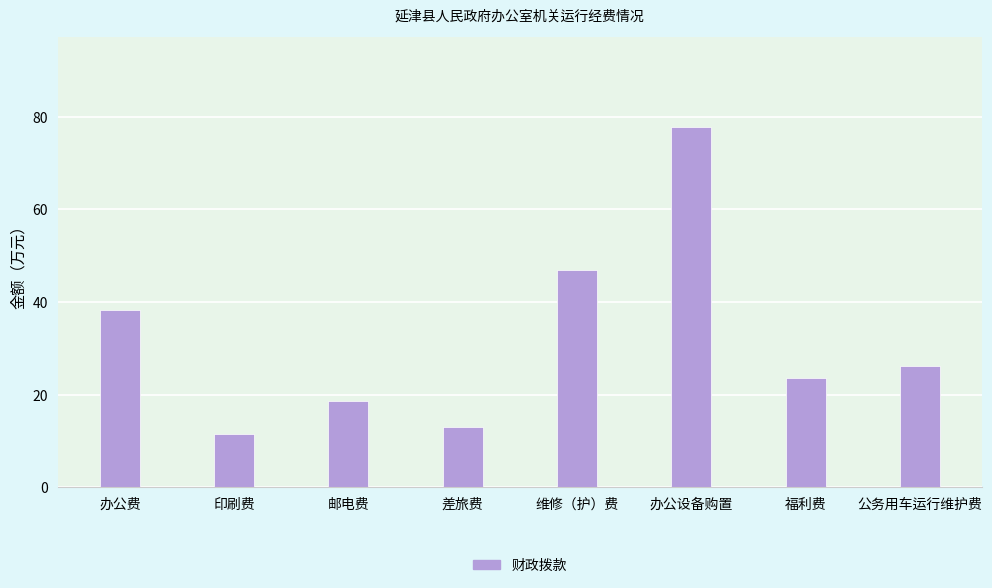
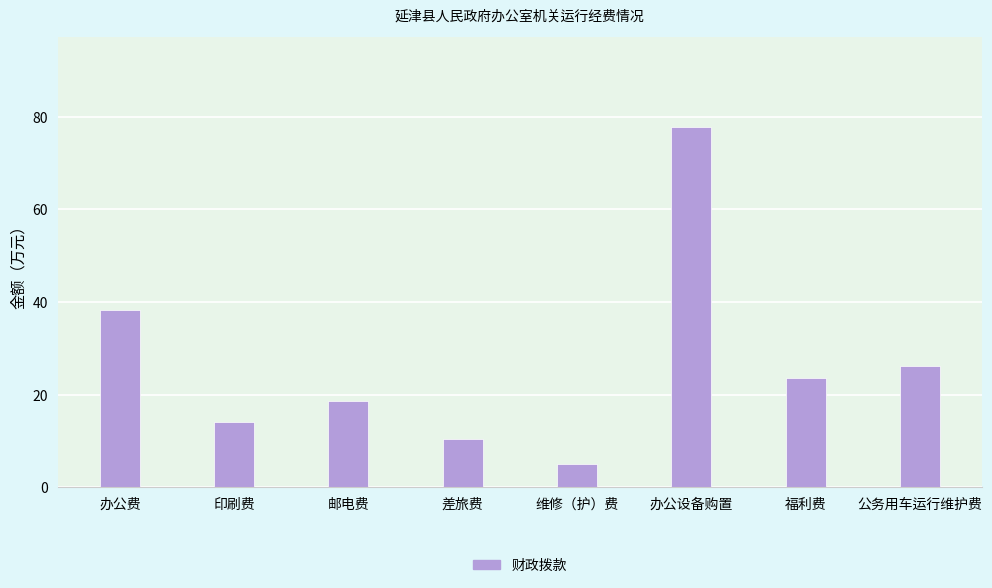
  {
    "办公费": 38,
-   "印刷费": 12,
+   "印刷费": 14,
    "邮电费": 19,
-   "差旅费": 13,
-   "维修（护）费": 47,
+   "差旅费": 11,
+   "维修（护）费": 5,
    "办公设备购置": 78,
    "福利费": 24,
    "公务用车运行维护费": 26
  }
